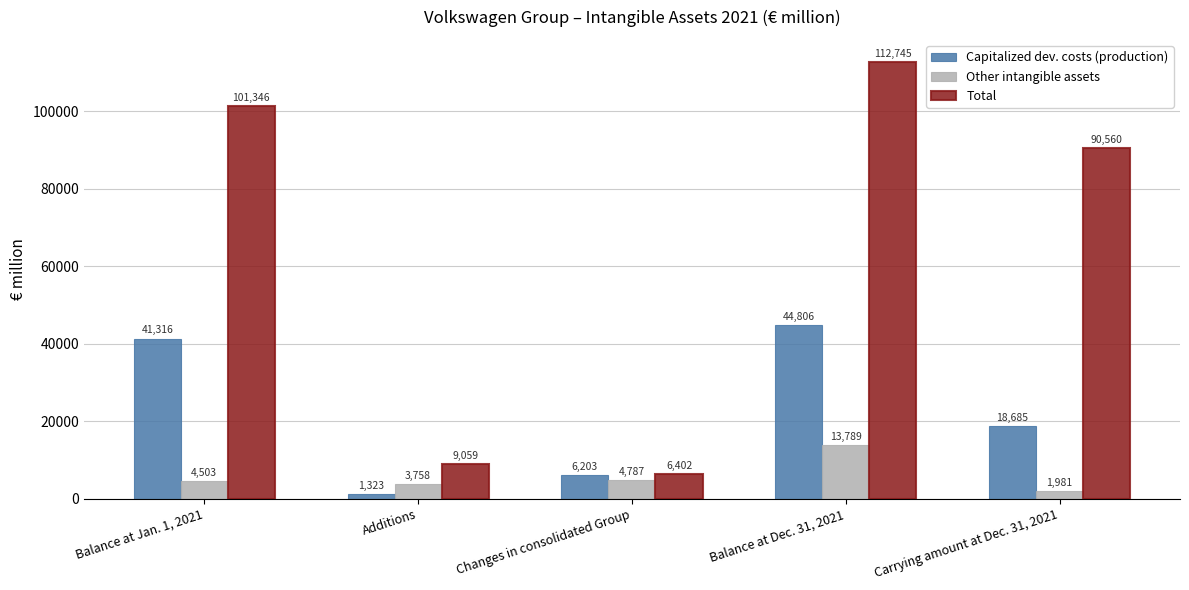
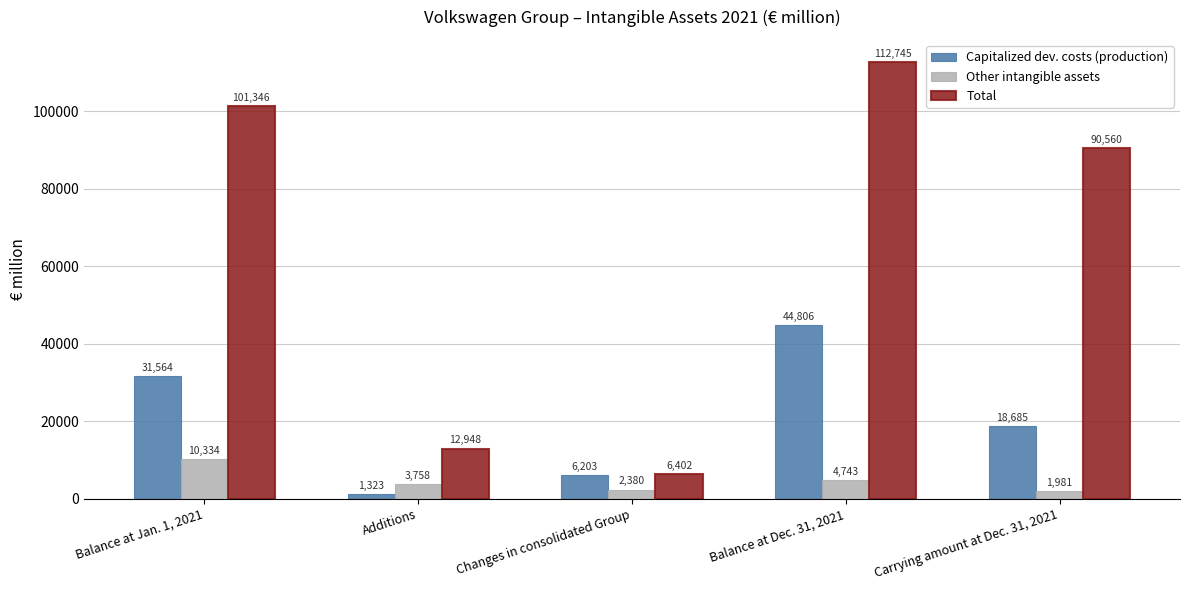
  {
    "Capitalized dev. costs (production)": {
-     "Balance at Jan. 1, 2021": "41,316",
+     "Balance at Jan. 1, 2021": "31,564",
      "Additions": "1,323",
      "Changes in consolidated Group": "6,203",
      "Balance at Dec. 31, 2021": "44,806",
      "Carrying amount at Dec. 31, 2021": "18,685"
    },
    "Other intangible assets": {
-     "Balance at Jan. 1, 2021": "4,503",
+     "Balance at Jan. 1, 2021": "10,334",
      "Additions": "3,758",
-     "Changes in consolidated Group": "4,787",
-     "Balance at Dec. 31, 2021": "13,789",
+     "Changes in consolidated Group": "2,380",
+     "Balance at Dec. 31, 2021": "4,743",
      "Carrying amount at Dec. 31, 2021": "1,981"
    },
    "Total": {
      "Balance at Jan. 1, 2021": "101,346",
-     "Additions": "9,059",
+     "Additions": "12,948",
      "Changes in consolidated Group": "6,402",
      "Balance at Dec. 31, 2021": "112,745",
      "Carrying amount at Dec. 31, 2021": "90,560"
    }
  }
